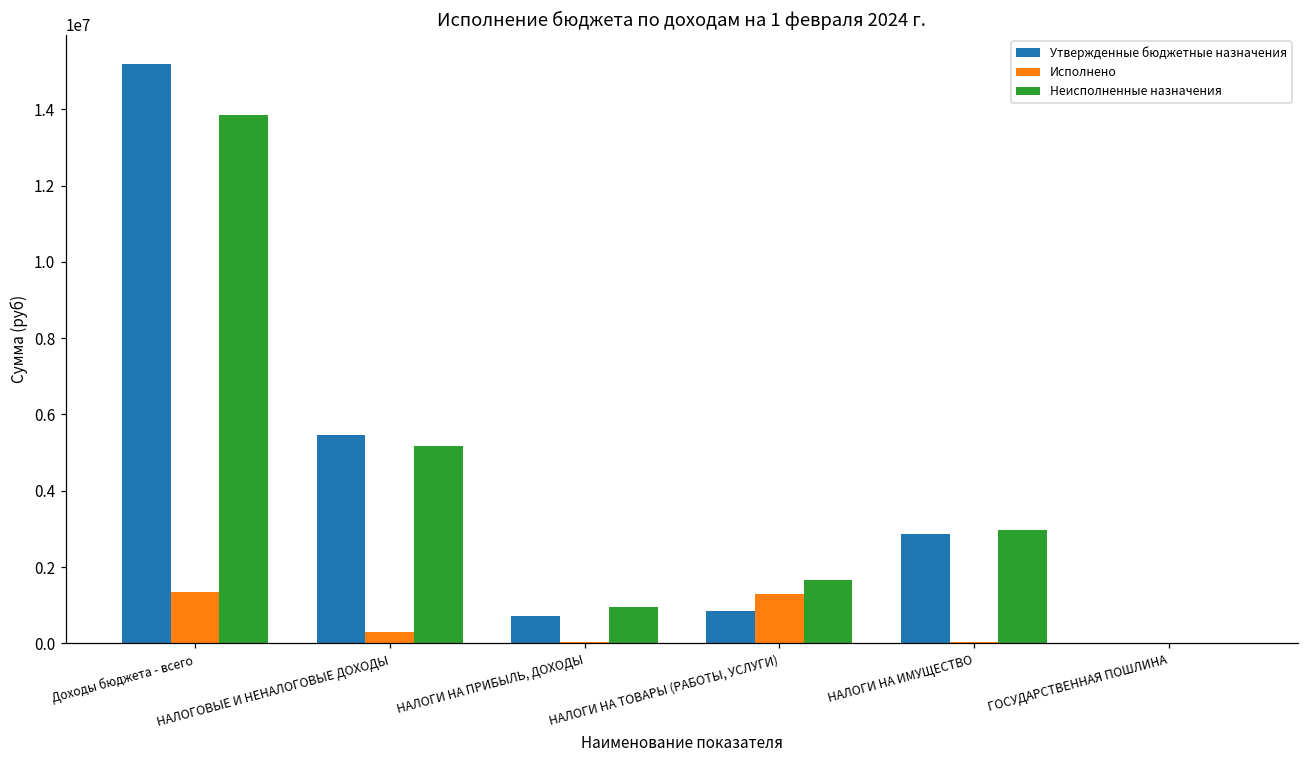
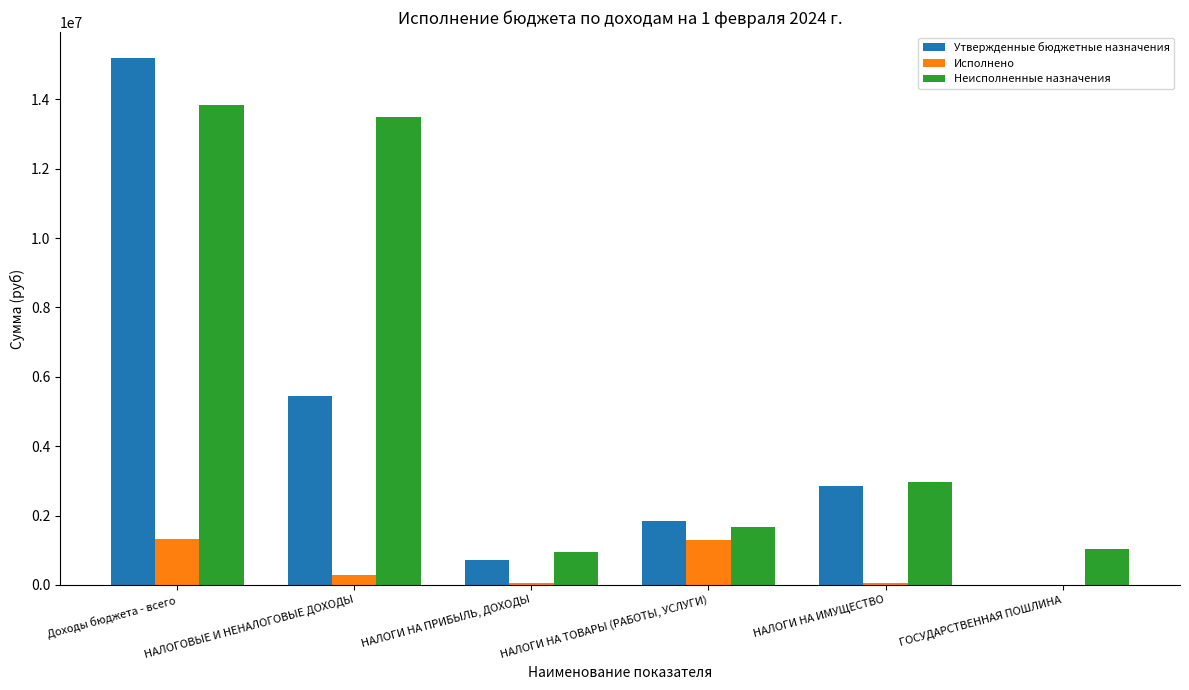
  {
    "Утвержденные бюджетные назначения": {
      "Доходы бюджета - всего": 15200000,
      "НАЛОГОВЫЕ И НЕНАЛОГОВЫЕ ДОХОДЫ": 5500000,
      "НАЛОГИ НА ПРИБЫЛЬ, ДОХОДЫ": 700000,
-     "НАЛОГИ НА ТОВАРЫ (РАБОТЫ, УСЛУГИ)": 800000,
+     "НАЛОГИ НА ТОВАРЫ (РАБОТЫ, УСЛУГИ)": 1800000,
      "НАЛОГИ НА ИМУЩЕСТВО": 2900000
    },
    "Исполнено": {
      "Доходы бюджета - всего": 1300000,
      "НАЛОГОВЫЕ И НЕНАЛОГОВЫЕ ДОХОДЫ": 300000,
      "НАЛОГИ НА ТОВАРЫ (РАБОТЫ, УСЛУГИ)": 1300000,
      "ГОСУДАРСТВЕННАЯ ПОШЛИНА": 0
    },
    "Неисполненные назначения": {
      "Доходы бюджета - всего": 13800000,
-     "НАЛОГОВЫЕ И НЕНАЛОГОВЫЕ ДОХОДЫ": 5200000,
+     "НАЛОГОВЫЕ И НЕНАЛОГОВЫЕ ДОХОДЫ": 13500000,
      "НАЛОГИ НА ПРИБЫЛЬ, ДОХОДЫ": 900000,
      "НАЛОГИ НА ТОВАРЫ (РАБОТЫ, УСЛУГИ)": 1700000,
      "НАЛОГИ НА ИМУЩЕСТВО": 3000000,
-     "ГОСУДАРСТВЕННАЯ ПОШЛИНА": 0
+     "ГОСУДАРСТВЕННАЯ ПОШЛИНА": 1000000
    }
  }
